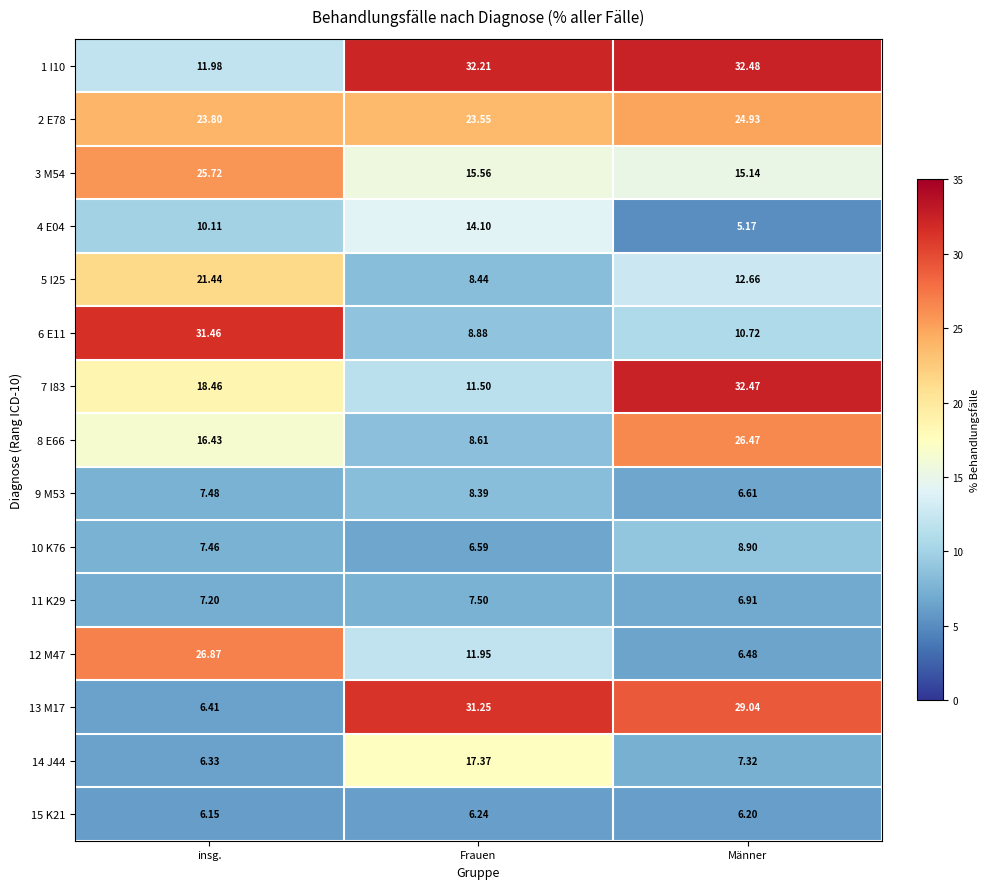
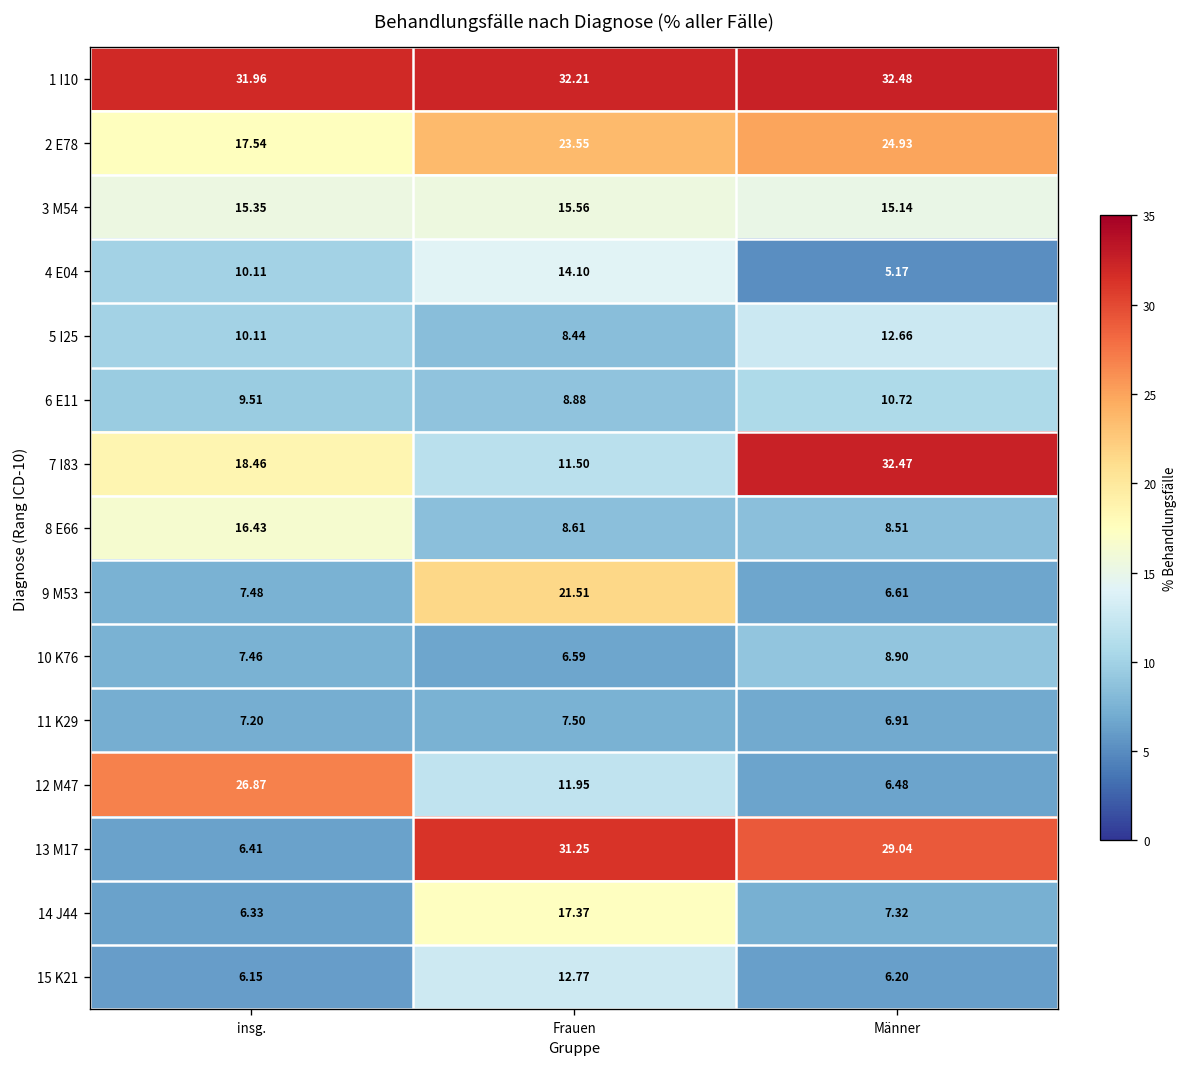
  {
    "1 I10": {
-     "insg.": 11.98,
+     "insg.": 31.96,
      "Frauen": 32.21,
      "Männer": 32.48
    },
    "2 E78": {
-     "insg.": 23.80,
+     "insg.": 17.54,
      "Frauen": 23.55,
      "Männer": 24.93
    },
    "3 M54": {
-     "insg.": 25.72,
+     "insg.": 15.35,
      "Frauen": 15.56,
      "Männer": 15.14
    },
    "4 E04": {
      "insg.": 10.11,
      "Frauen": 14.10,
      "Männer": 5.17
    },
    "5 I25": {
-     "insg.": 21.44,
+     "insg.": 10.11,
      "Frauen": 8.44,
      "Männer": 12.66
    },
    "6 E11": {
-     "insg.": 31.46,
+     "insg.": 9.51,
      "Frauen": 8.88,
      "Männer": 10.72
    },
    "7 I83": {
      "insg.": 18.46,
      "Frauen": 11.50,
      "Männer": 32.47
    },
    "8 E66": {
      "insg.": 16.43,
      "Frauen": 8.61,
-     "Männer": 26.47
+     "Männer": 8.51
    },
    "9 M53": {
      "insg.": 7.48,
-     "Frauen": 8.39,
+     "Frauen": 21.51,
      "Männer": 6.61
    },
    "10 K76": {
      "insg.": 7.46,
      "Frauen": 6.59,
      "Männer": 8.90
    },
    "11 K29": {
      "insg.": 7.20,
      "Frauen": 7.50,
      "Männer": 6.91
    },
    "12 M47": {
      "insg.": 26.87,
      "Frauen": 11.95,
      "Männer": 6.48
    },
    "13 M17": {
      "insg.": 6.41,
      "Frauen": 31.25,
      "Männer": 29.04
    },
    "14 J44": {
      "insg.": 6.33,
      "Frauen": 17.37,
      "Männer": 7.32
    },
    "15 K21": {
      "insg.": 6.15,
-     "Frauen": 6.24,
+     "Frauen": 12.77,
      "Männer": 6.20
    }
  }
